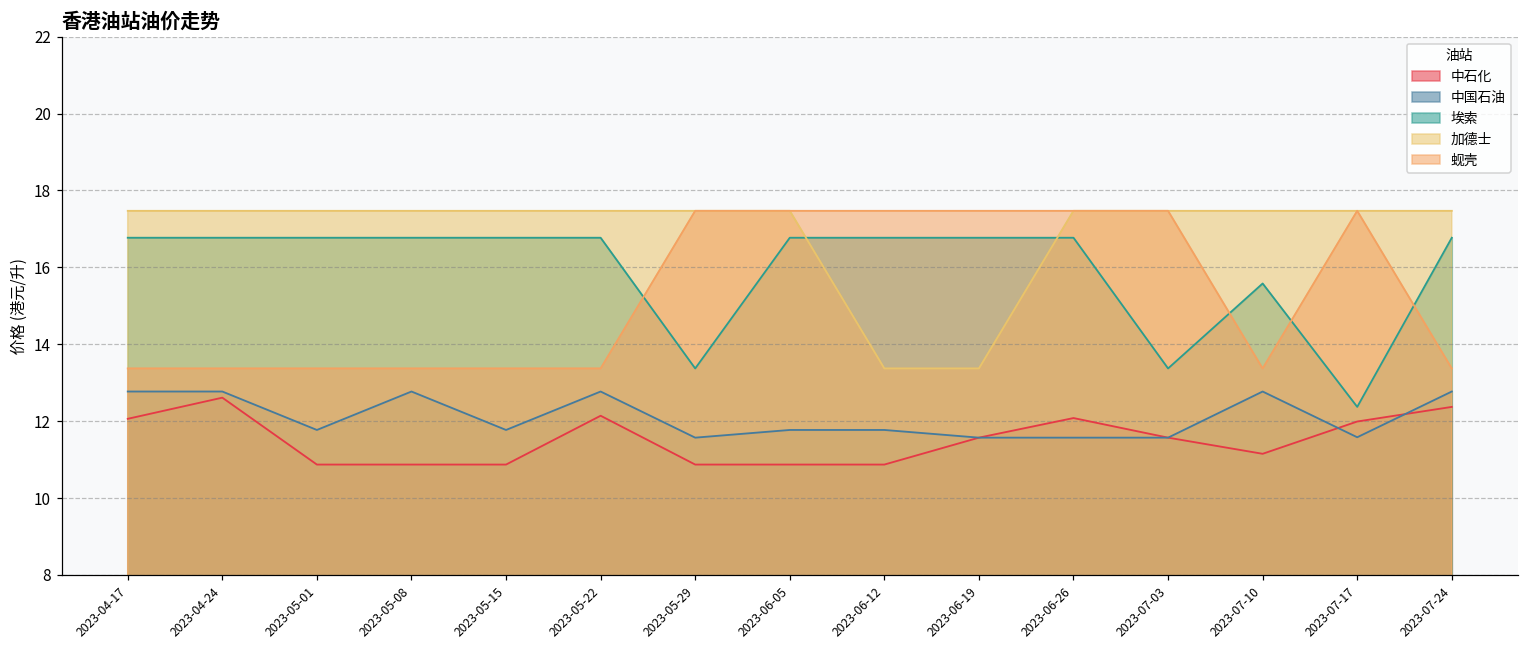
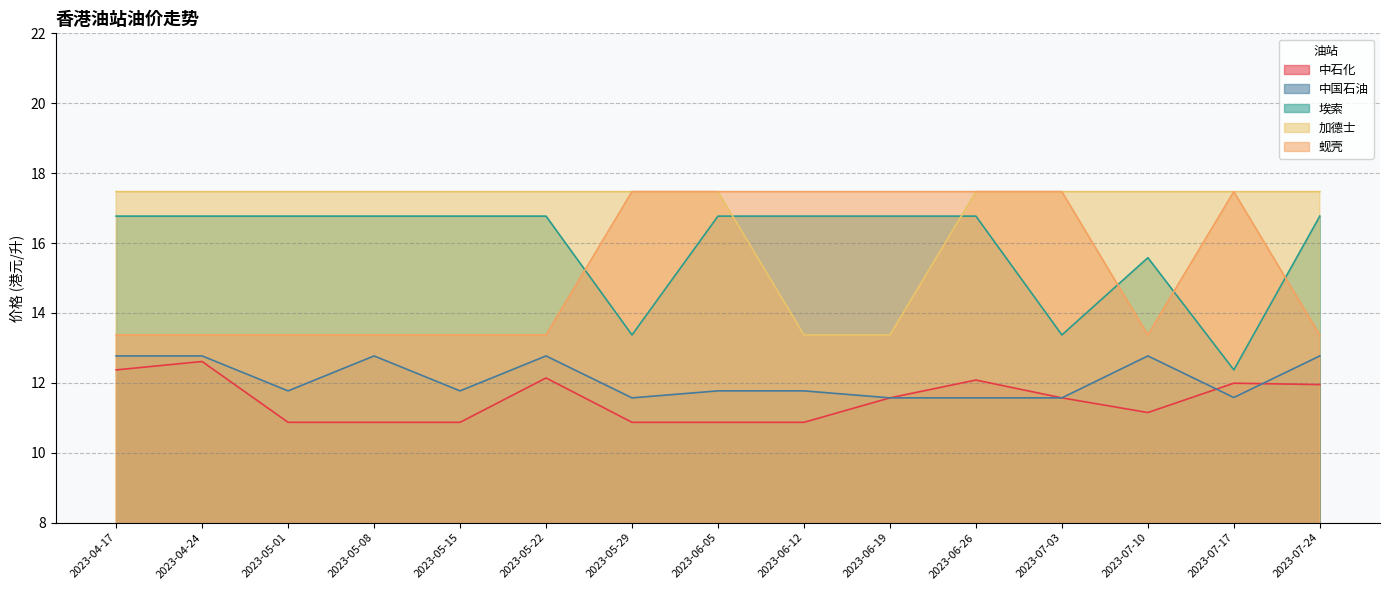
  {
    "中石化": {
-     "2023-04-17": 12.1,
+     "2023-04-17": 12.4,
      "2023-04-24": 12.6,
      "2023-05-01": 10.9,
      "2023-05-08": 10.9,
      "2023-05-15": 10.9,
      "2023-05-22": 12.1,
      "2023-05-29": 10.9,
      "2023-06-05": 10.9,
      "2023-06-12": 10.9,
      "2023-06-26": 12.1,
      "2023-07-10": 11.2,
      "2023-07-17": 12.0,
-     "2023-07-24": 12.4
+     "2023-07-24": 12.0
    }
  }
